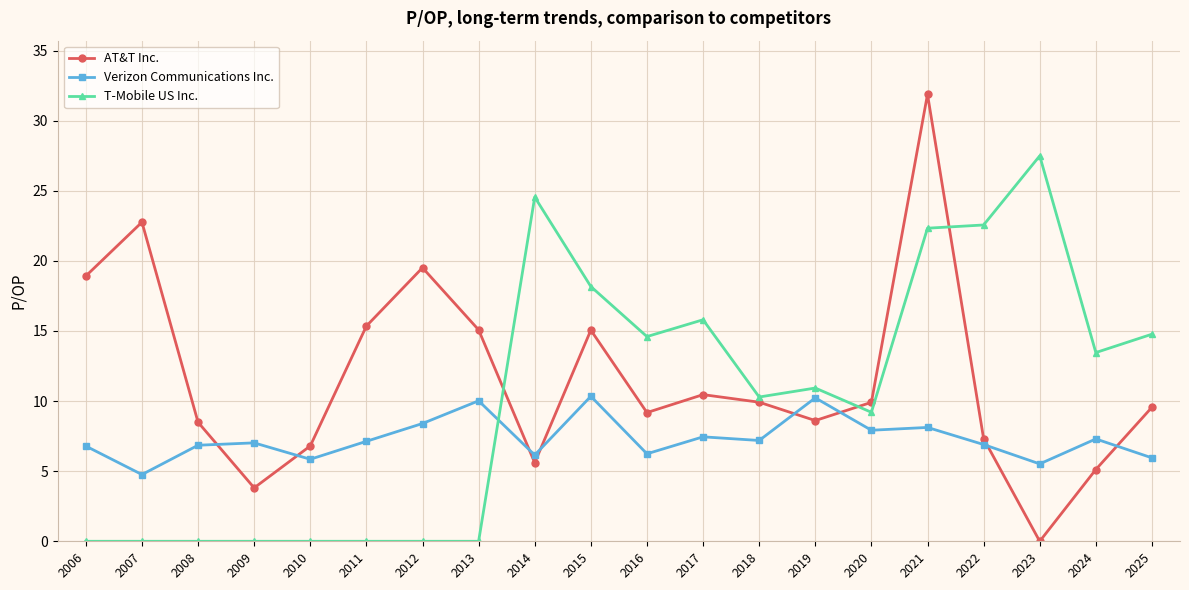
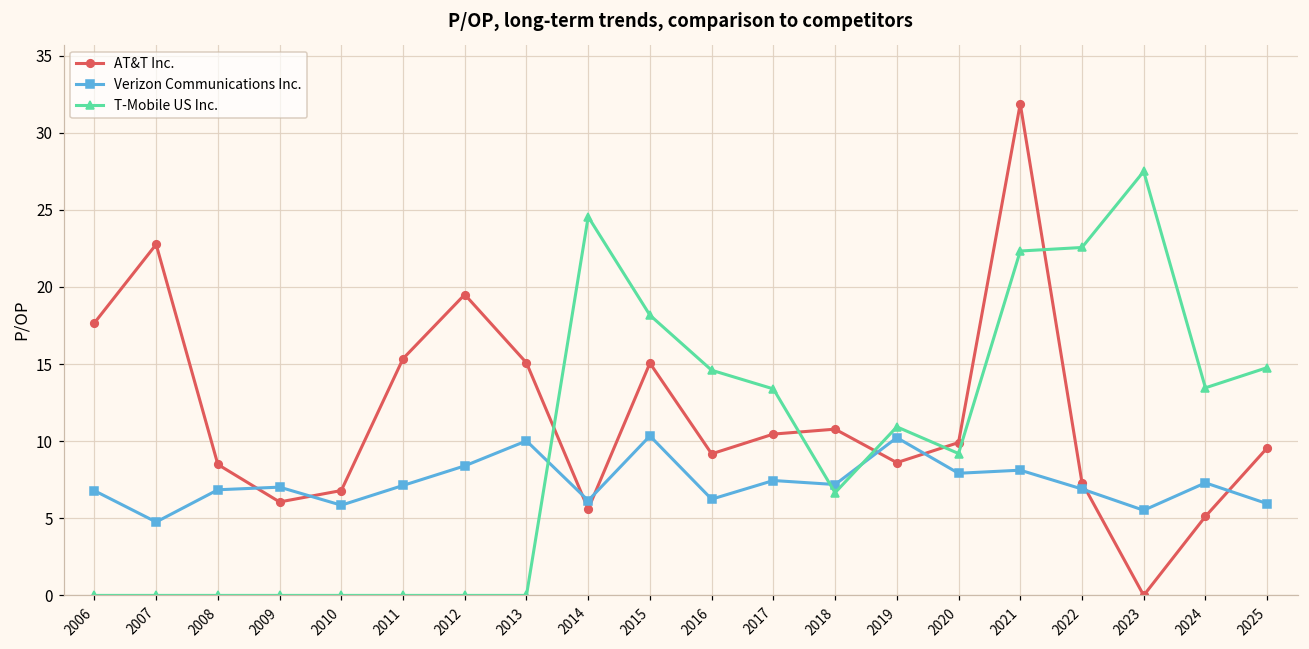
  {
    "AT&T Inc.": {
-     "2006": 18.9,
+     "2006": 17.7,
      "2007": 22.8,
      "2008": 8.5,
-     "2009": 3.8,
+     "2009": 6.1,
      "2010": 6.8,
      "2011": 15.4,
      "2012": 19.5,
      "2013": 15.1,
      "2014": 5.6,
      "2015": 15.1,
      "2016": 9.2,
      "2017": 10.5,
-     "2018": 9.9,
+     "2018": 10.8,
      "2019": 8.6,
      "2020": 9.9,
      "2021": 31.9,
      "2022": 7.3,
      "2023": 0.0,
      "2024": 5.1,
      "2025": 9.6
    },
    "Verizon Communications Inc.": {
      "2006": 6.8,
      "2007": 4.8,
      "2008": 6.9,
      "2009": 7.0,
      "2010": 5.9,
      "2011": 7.1,
      "2012": 8.4,
      "2013": 10.0,
      "2014": 6.2,
      "2015": 10.3,
      "2016": 6.2,
      "2017": 7.5,
      "2018": 7.2,
      "2019": 10.2,
      "2020": 7.9,
      "2021": 8.1,
      "2022": 6.9,
      "2023": 5.5,
      "2024": 7.3,
      "2025": 6.0
    },
    "T-Mobile US Inc.": {
      "2006": 0.0,
      "2007": 0.0,
      "2008": 0.0,
      "2009": 0.0,
      "2010": 0.0,
      "2011": 0.0,
      "2012": 0.0,
      "2013": 0.0,
      "2014": 24.6,
      "2015": 18.2,
      "2016": 14.6,
-     "2017": 15.8,
-     "2018": 10.3,
+     "2017": 13.4,
+     "2018": 6.7,
      "2019": 10.9,
      "2020": 9.2,
      "2021": 22.3,
      "2022": 22.6,
      "2023": 27.5,
      "2024": 13.5,
      "2025": 14.8
    }
  }
